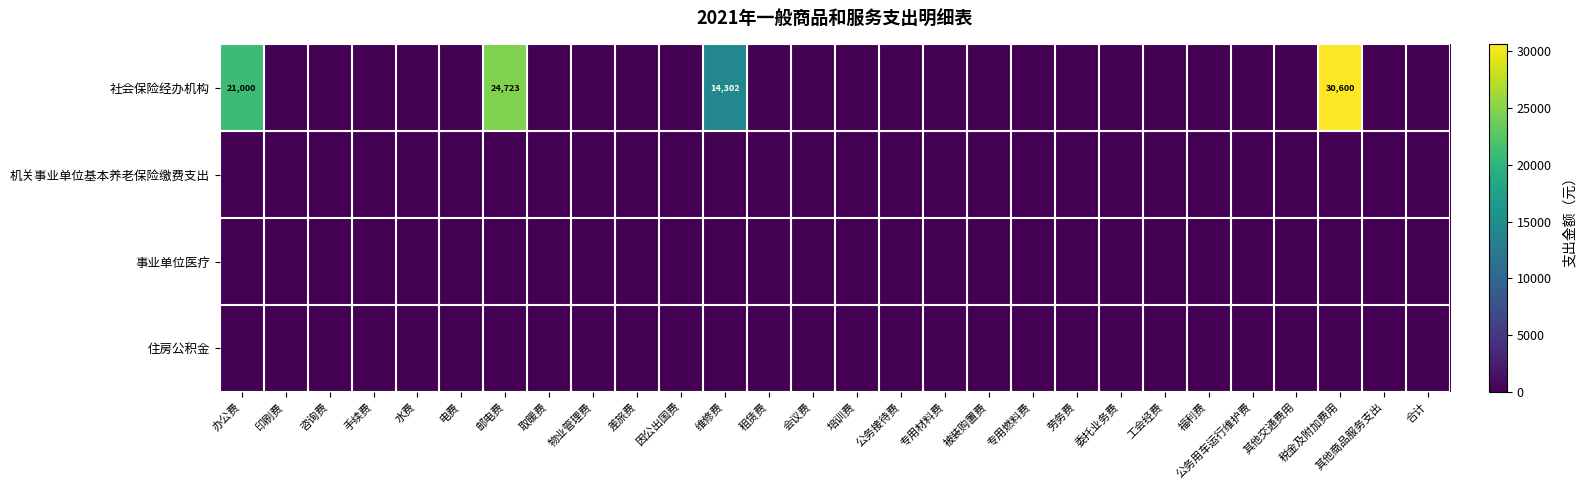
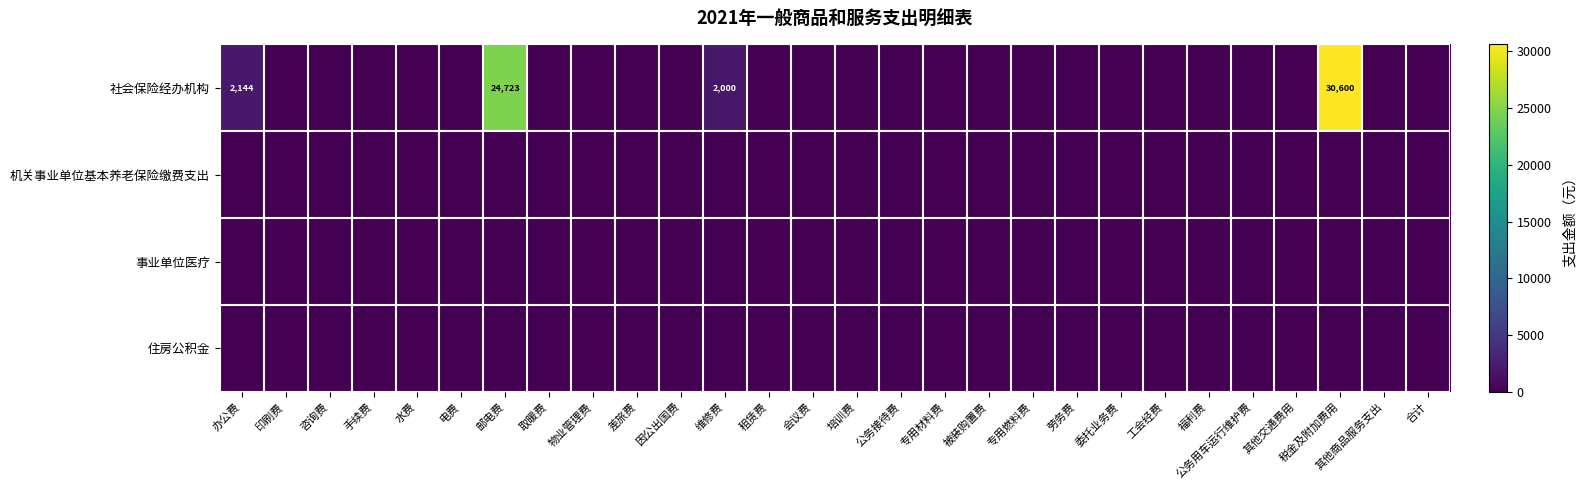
  {
    "社会保险经办机构": {
-     "办公费": "21,000",
+     "办公费": "2,144",
      "邮电费": "24,723",
-     "维修费": "14,302",
+     "维修费": "2,000",
      "税金及附加费用": "30,600"
    }
  }
